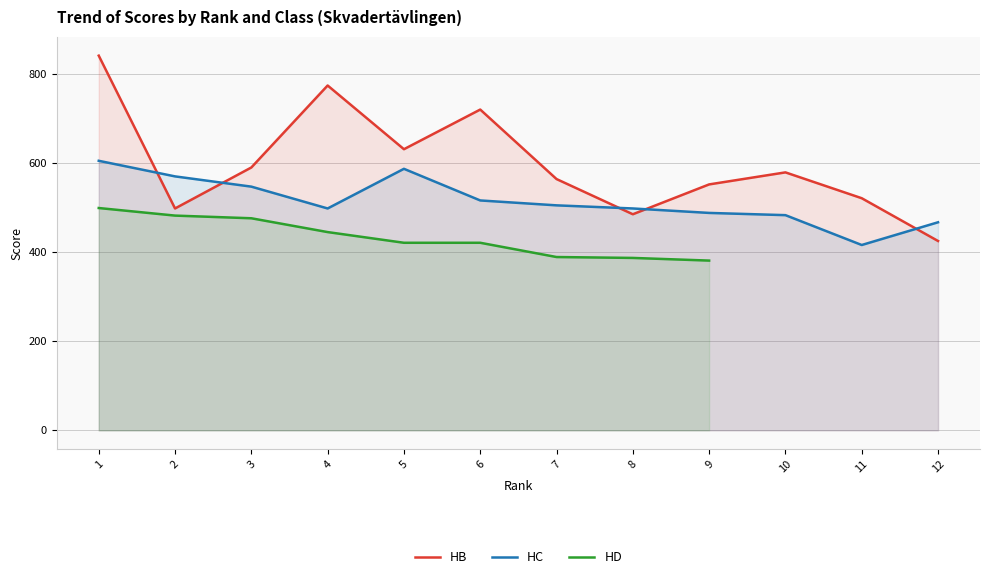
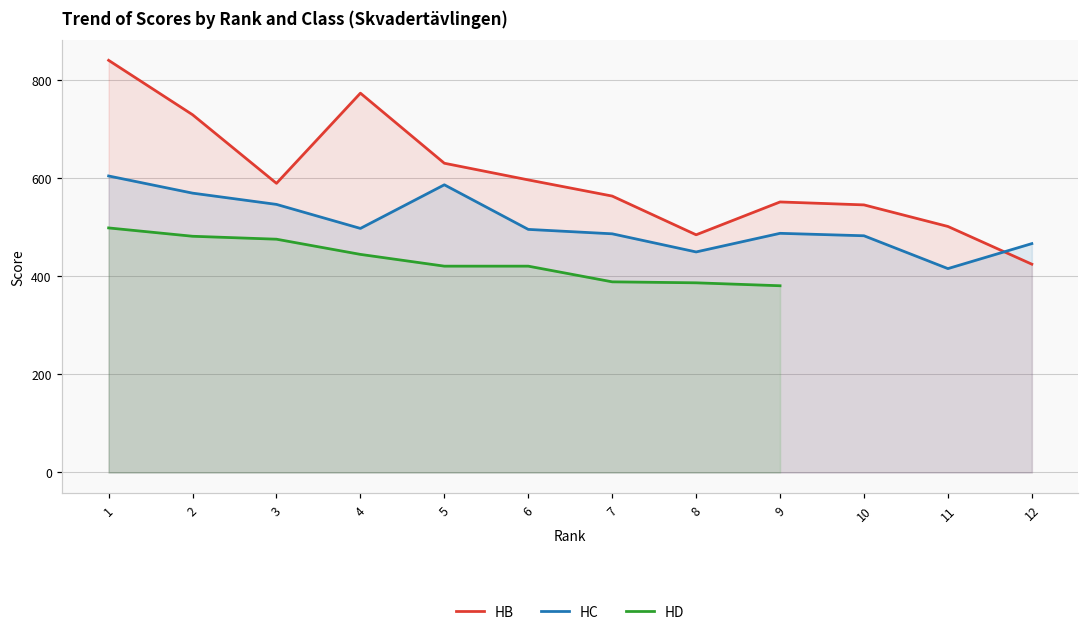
  {
    "HB": {
      "1": 840,
-     "2": 500,
+     "2": 730,
      "3": 590,
      "4": 770,
      "5": 630,
-     "6": 720,
+     "6": 600,
      "7": 560,
      "8": 490,
      "9": 550,
-     "10": 580,
-     "11": 520,
+     "10": 550,
+     "11": 500,
      "12": 430
    },
    "HC": {
      "1": 610,
      "2": 570,
      "3": 550,
      "4": 500,
      "5": 590,
-     "6": 520,
-     "7": 510,
-     "8": 500,
+     "6": 500,
+     "7": 490,
+     "8": 450,
      "9": 490,
      "10": 480,
      "11": 420,
      "12": 470
    },
    "HD": {
      "1": 500,
      "2": 480,
      "3": 480,
      "4": 450,
      "5": 420,
      "6": 420,
      "7": 390,
      "8": 390,
      "9": 380
    }
  }
